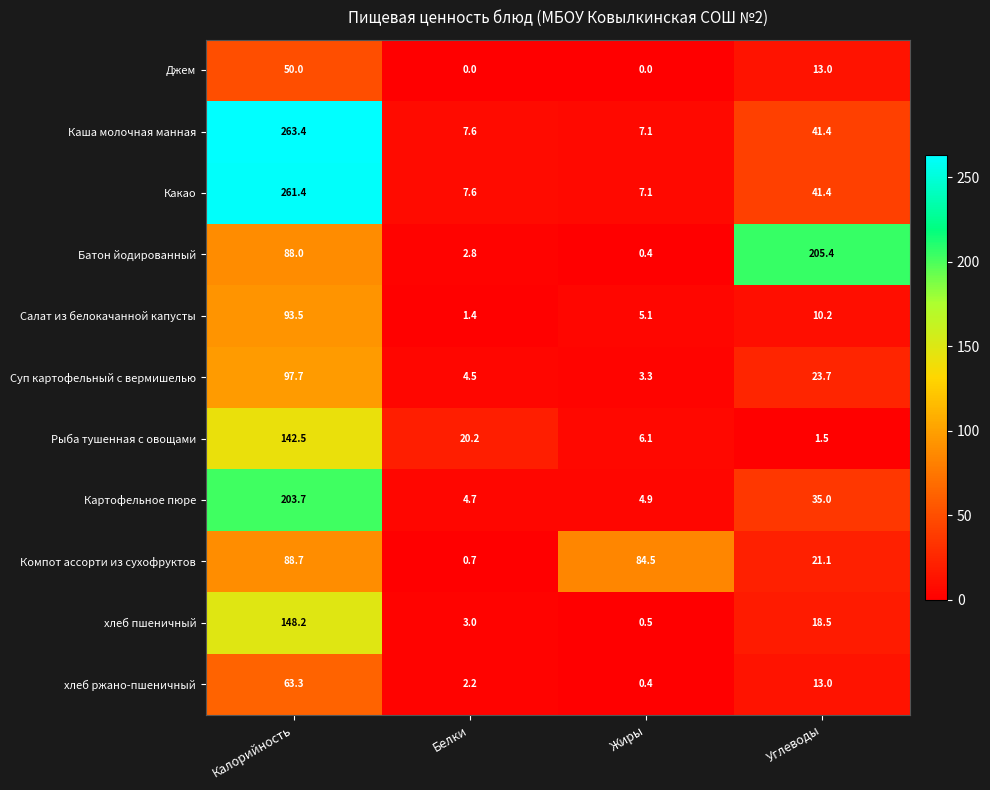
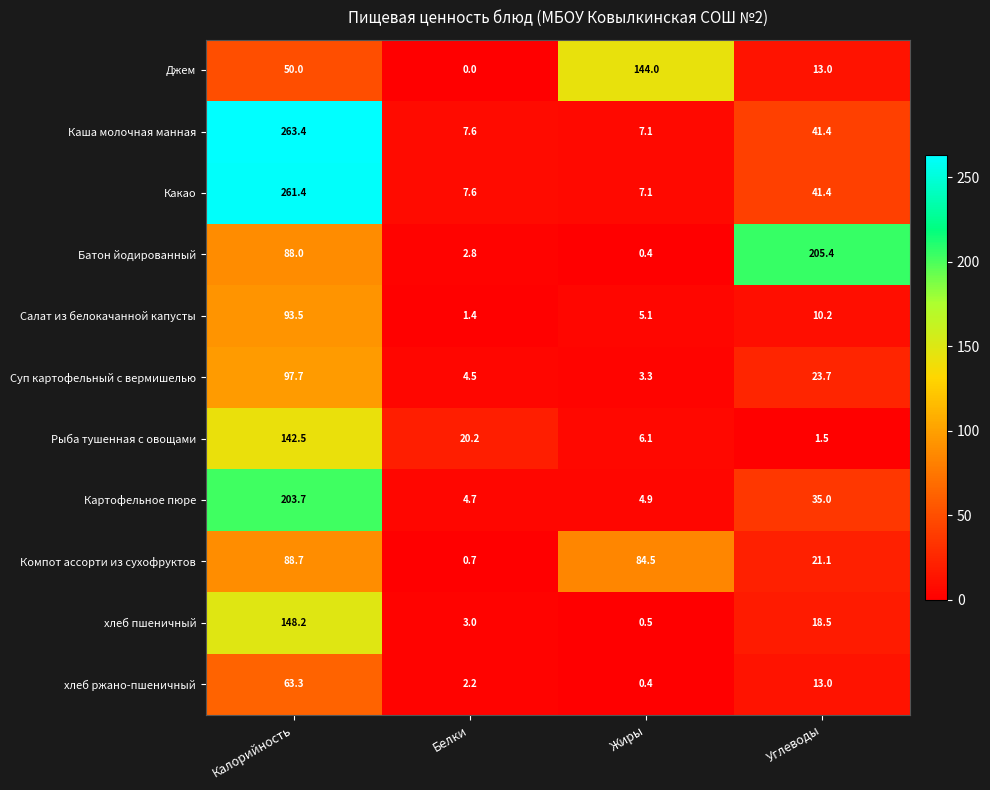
  {
    "Джем": {
      "Калорийность": 50.0,
      "Белки": 0.0,
-     "Жиры": 0.0,
+     "Жиры": 144.0,
      "Углеводы": 13.0
    },
    "Каша молочная манная": {
      "Калорийность": 263.4,
      "Белки": 7.6,
      "Жиры": 7.1,
      "Углеводы": 41.4
    },
    "Какао": {
      "Калорийность": 261.4,
      "Белки": 7.6,
      "Жиры": 7.1,
      "Углеводы": 41.4
    },
    "Батон йодированный": {
      "Калорийность": 88.0,
      "Белки": 2.8,
      "Жиры": 0.4,
      "Углеводы": 205.4
    },
    "Салат из белокачанной капусты": {
      "Калорийность": 93.5,
      "Белки": 1.4,
      "Жиры": 5.1,
      "Углеводы": 10.2
    },
    "Суп картофельный с вермишелью": {
      "Калорийность": 97.7,
      "Белки": 4.5,
      "Жиры": 3.3,
      "Углеводы": 23.7
    },
    "Рыба тушенная с овощами": {
      "Калорийность": 142.5,
      "Белки": 20.2,
      "Жиры": 6.1,
      "Углеводы": 1.5
    },
    "Картофельное пюре": {
      "Калорийность": 203.7,
      "Белки": 4.7,
      "Жиры": 4.9,
      "Углеводы": 35.0
    },
    "Компот ассорти из сухофруктов": {
      "Калорийность": 88.7,
      "Белки": 0.7,
      "Жиры": 84.5,
      "Углеводы": 21.1
    },
    "хлеб пшеничный": {
      "Калорийность": 148.2,
      "Белки": 3.0,
      "Жиры": 0.5,
      "Углеводы": 18.5
    },
    "хлеб ржано-пшеничный": {
      "Калорийность": 63.3,
      "Белки": 2.2,
      "Жиры": 0.4,
      "Углеводы": 13.0
    }
  }
